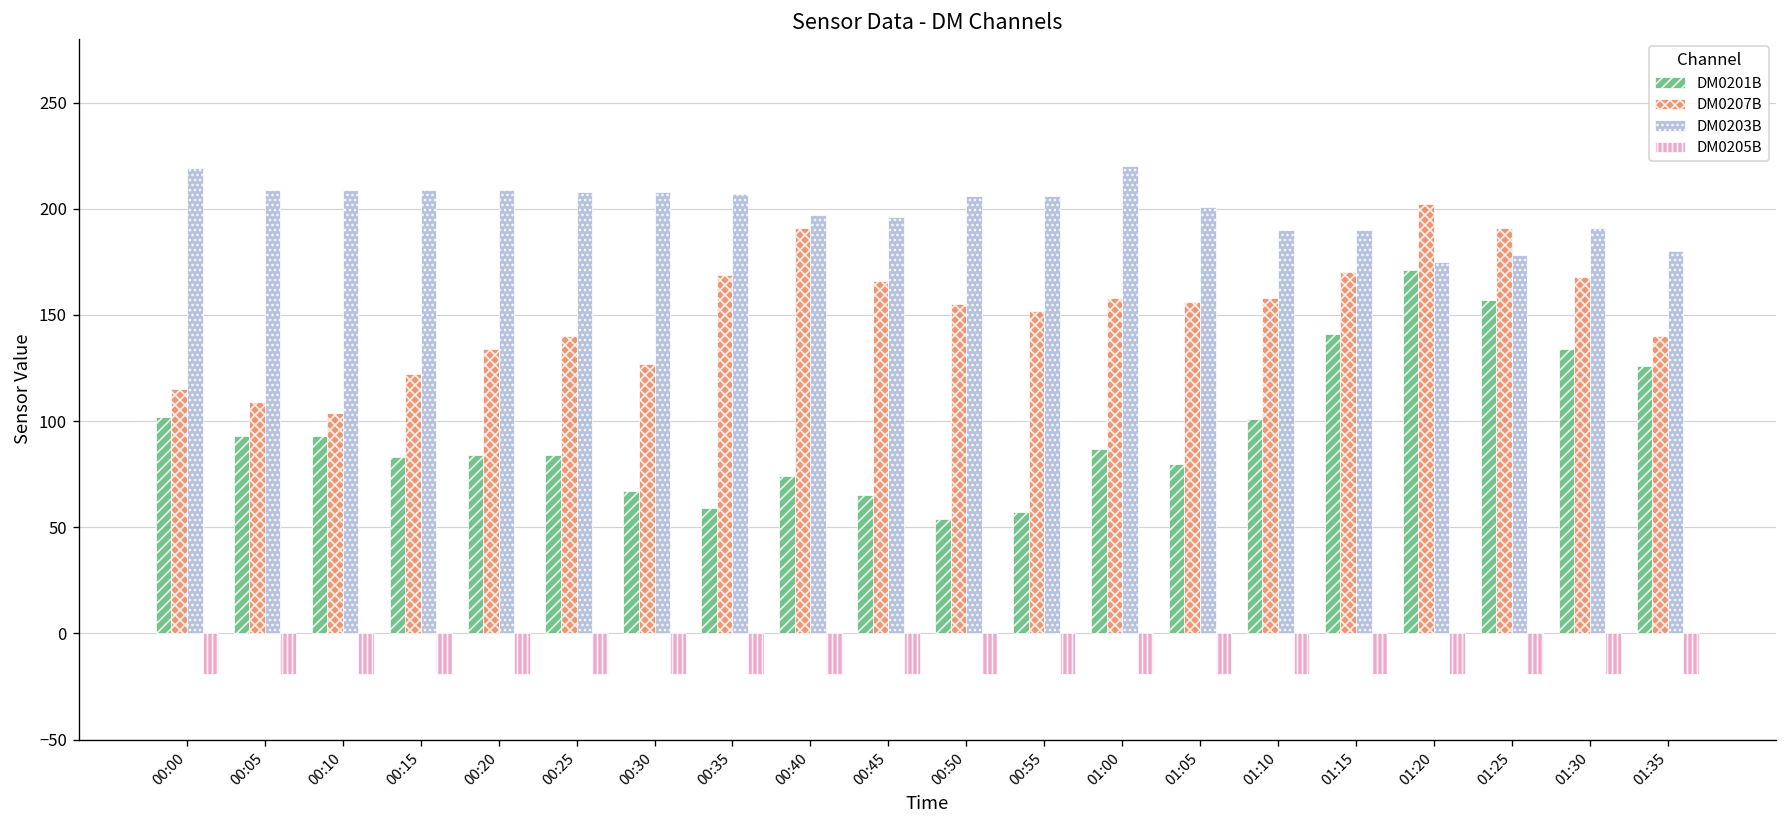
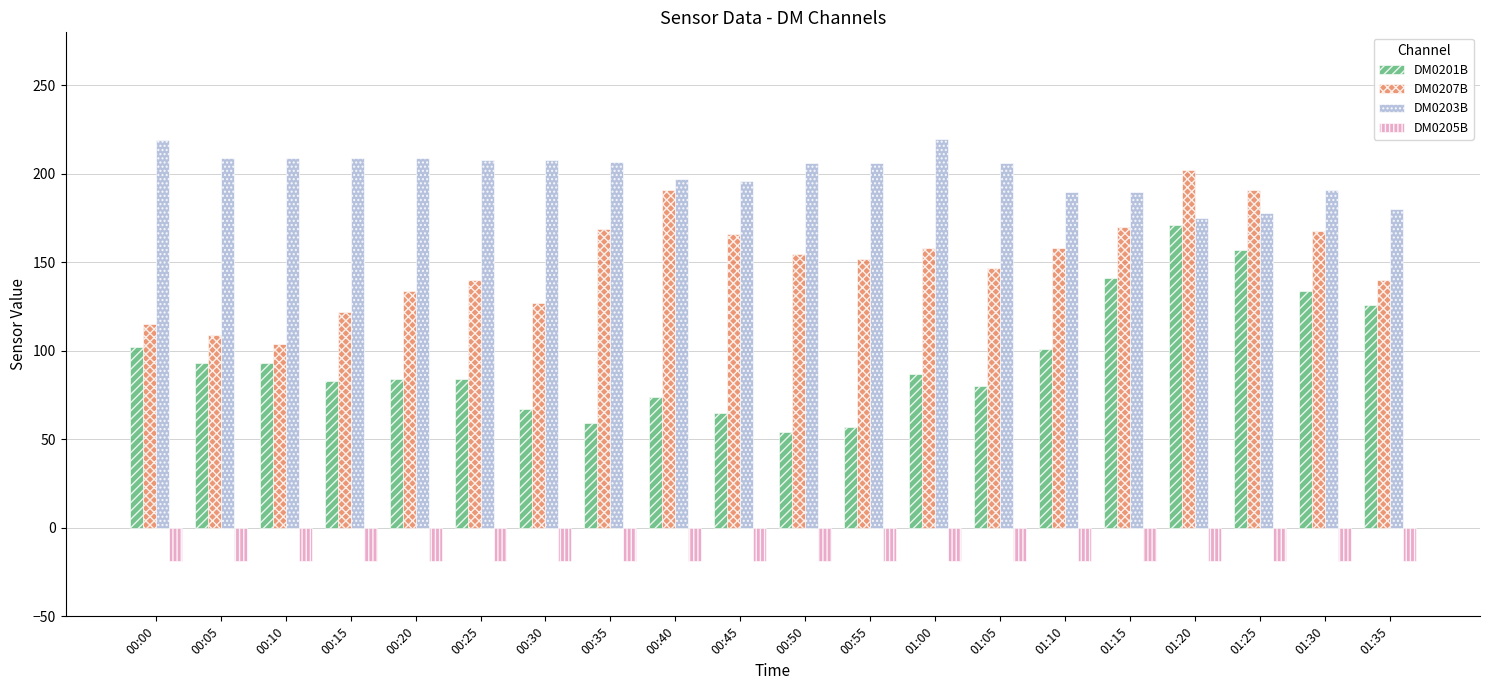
  {
    "DM0201B": {
      "00:00": 102,
      "00:05": 93,
      "00:10": 93,
      "00:15": 83,
      "00:20": 84,
      "00:25": 84,
      "00:30": 67,
      "00:35": 59,
      "00:40": 74,
      "00:45": 65,
      "00:50": 54,
      "00:55": 57,
      "01:00": 87,
      "01:05": 80,
      "01:10": 101,
      "01:15": 141,
      "01:20": 171,
      "01:25": 157,
      "01:30": 134,
      "01:35": 126
    },
    "DM0207B": {
      "00:00": 115,
      "00:05": 109,
      "00:10": 104,
      "00:15": 122,
      "00:20": 134,
      "00:25": 140,
      "00:30": 127,
      "00:35": 169,
      "00:40": 191,
      "00:45": 166,
      "00:50": 155,
      "00:55": 152,
      "01:00": 158,
-     "01:05": 156,
+     "01:05": 147,
      "01:10": 158,
      "01:15": 170,
      "01:20": 202,
      "01:25": 191,
      "01:30": 168,
      "01:35": 140
    },
    "DM0203B": {
      "00:00": 219,
      "00:05": 209,
      "00:10": 209,
      "00:15": 209,
      "00:20": 209,
      "00:25": 208,
      "00:30": 208,
      "00:35": 207,
      "00:40": 197,
      "00:45": 196,
      "00:50": 206,
      "00:55": 206,
      "01:00": 220,
-     "01:05": 201,
+     "01:05": 206,
      "01:10": 190,
      "01:15": 190,
      "01:20": 175,
      "01:25": 178,
      "01:30": 191,
      "01:35": 180
    },
    "DM0205B": {
      "00:00": -19,
      "00:05": -19,
      "00:10": -19,
      "00:15": -19,
      "00:20": -19,
      "00:25": -19,
      "00:30": -19,
      "00:35": -19,
      "00:40": -19,
      "00:45": -19,
      "00:50": -19,
      "00:55": -19,
      "01:00": -19,
      "01:05": -19,
      "01:10": -19,
      "01:15": -19,
      "01:20": -19,
      "01:25": -19,
      "01:30": -19,
      "01:35": -19
    }
  }
